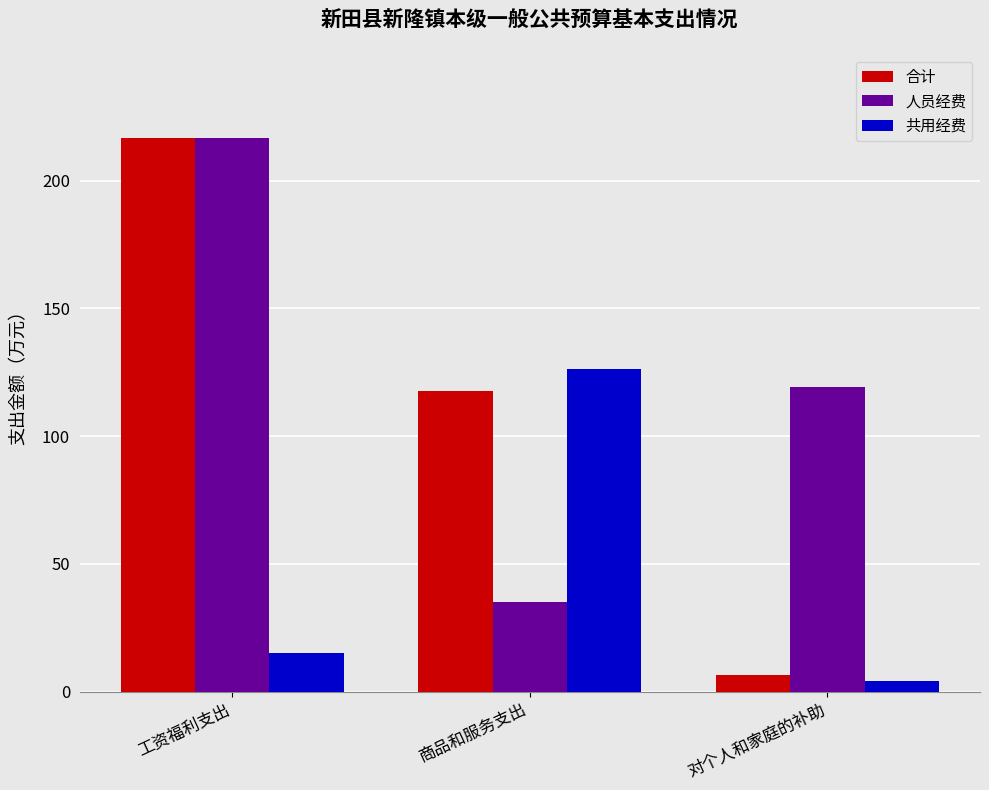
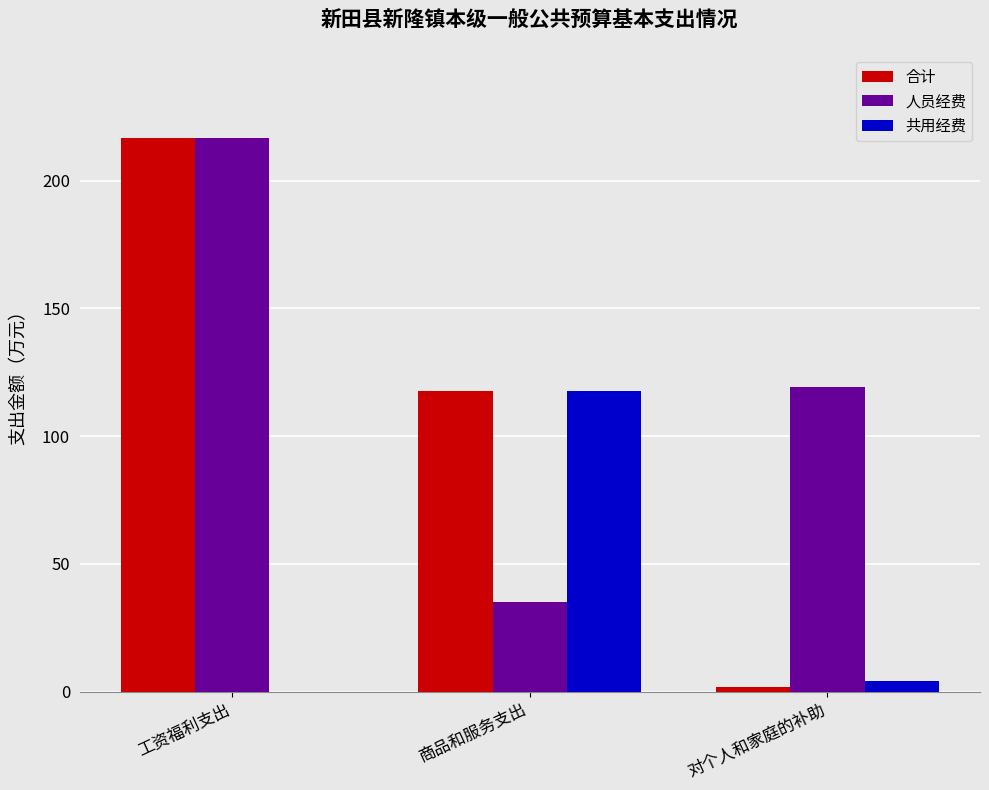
  {
    "合计": {
      "工资福利支出": 217,
      "商品和服务支出": 118,
-     "对个人和家庭的补助": 7
+     "对个人和家庭的补助": 2
    },
    "人员经费": {
      "工资福利支出": 217,
      "商品和服务支出": 35,
      "对个人和家庭的补助": 119
    },
    "共用经费": {
-     "工资福利支出": 15,
-     "商品和服务支出": 126,
+     "工资福利支出": 0,
+     "商品和服务支出": 118,
      "对个人和家庭的补助": 4
    }
  }
